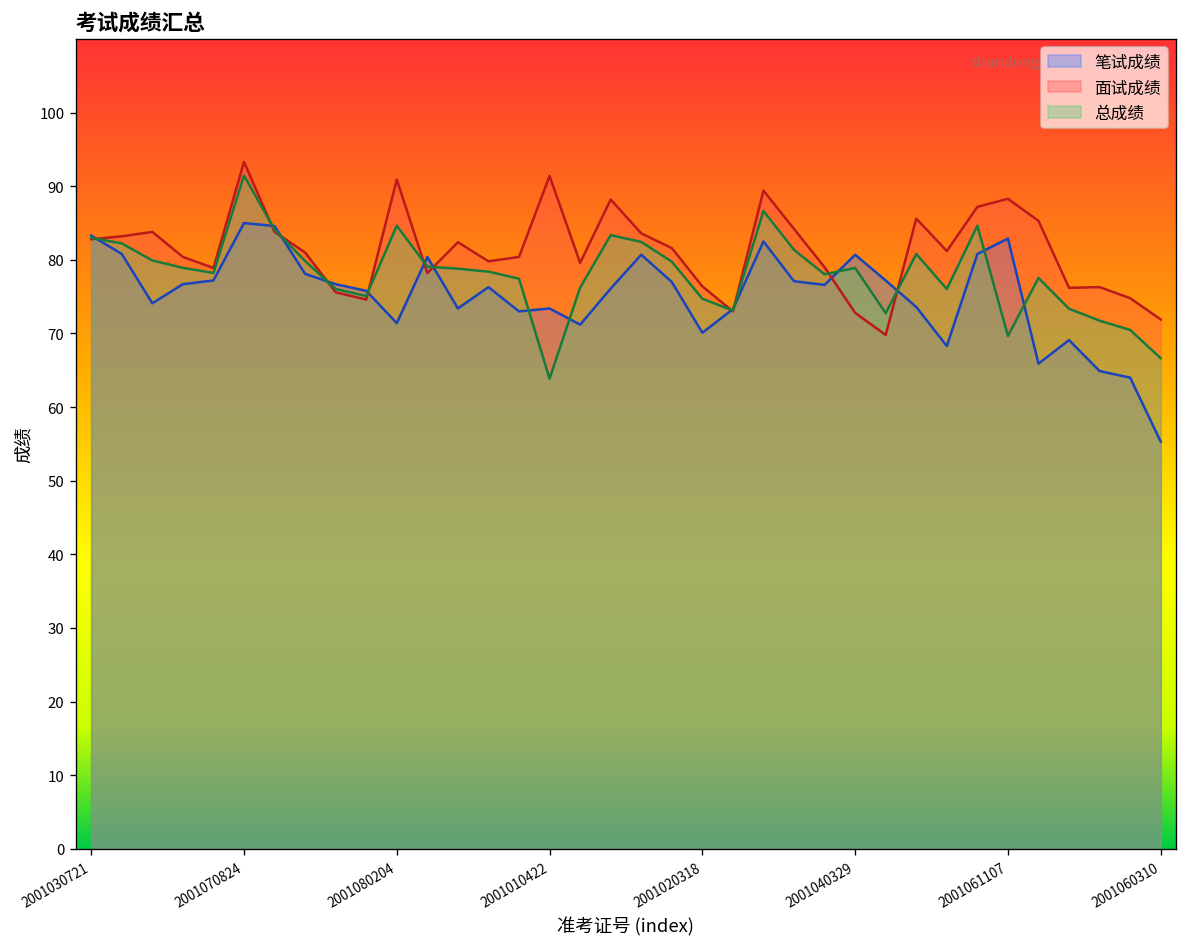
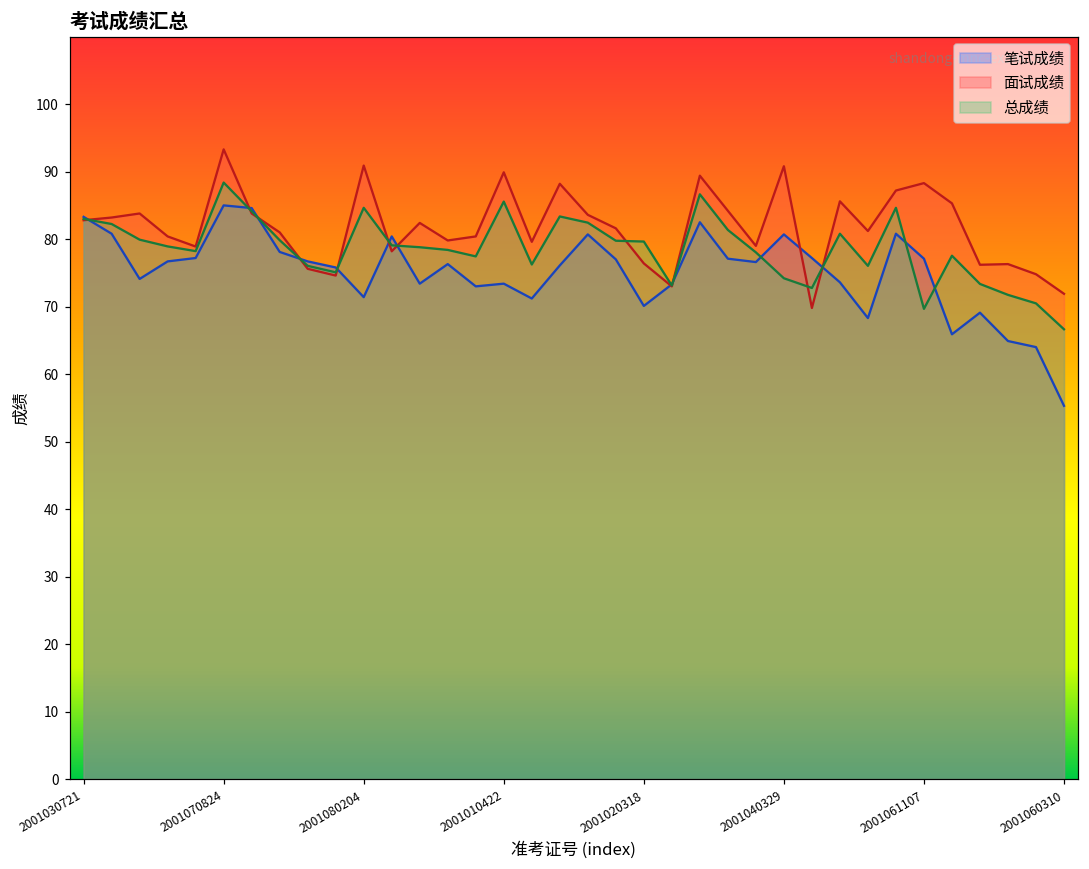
  {
    "笔试成绩": {
      "2001070824": 85,
      "2001080204": 71,
      "2001010422": 73,
      "2001020318": 70,
      "2001040329": 81,
-     "2001061107": 83,
+     "2001061107": 77,
      "2001060310": 55
    },
    "面试成绩": {
      "2001070824": 93,
      "2001080204": 91,
-     "2001010422": 91,
+     "2001010422": 90,
      "2001020318": 76,
-     "2001040329": 73,
+     "2001040329": 91,
      "2001061107": 88,
      "2001060310": 72
    },
    "总成绩": {
-     "2001070824": 91,
+     "2001070824": 88,
      "2001080204": 85,
-     "2001010422": 64,
-     "2001020318": 75,
-     "2001040329": 79,
+     "2001010422": 86,
+     "2001020318": 80,
+     "2001040329": 74,
      "2001061107": 70,
      "2001060310": 67
    }
  }
